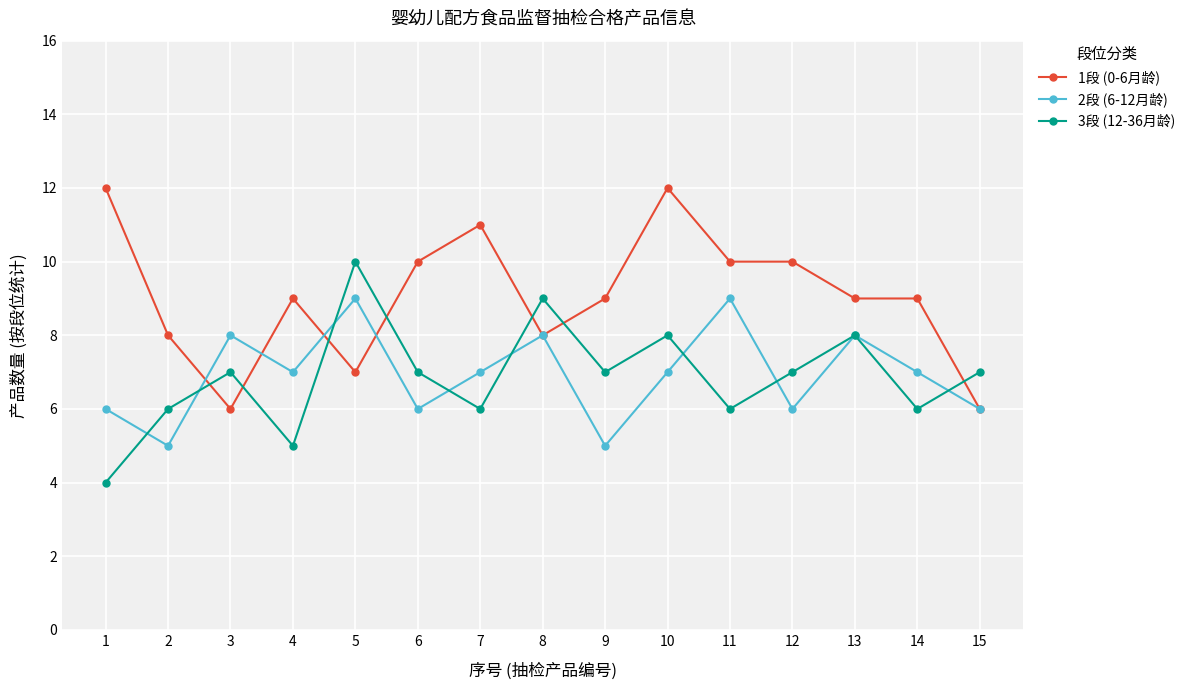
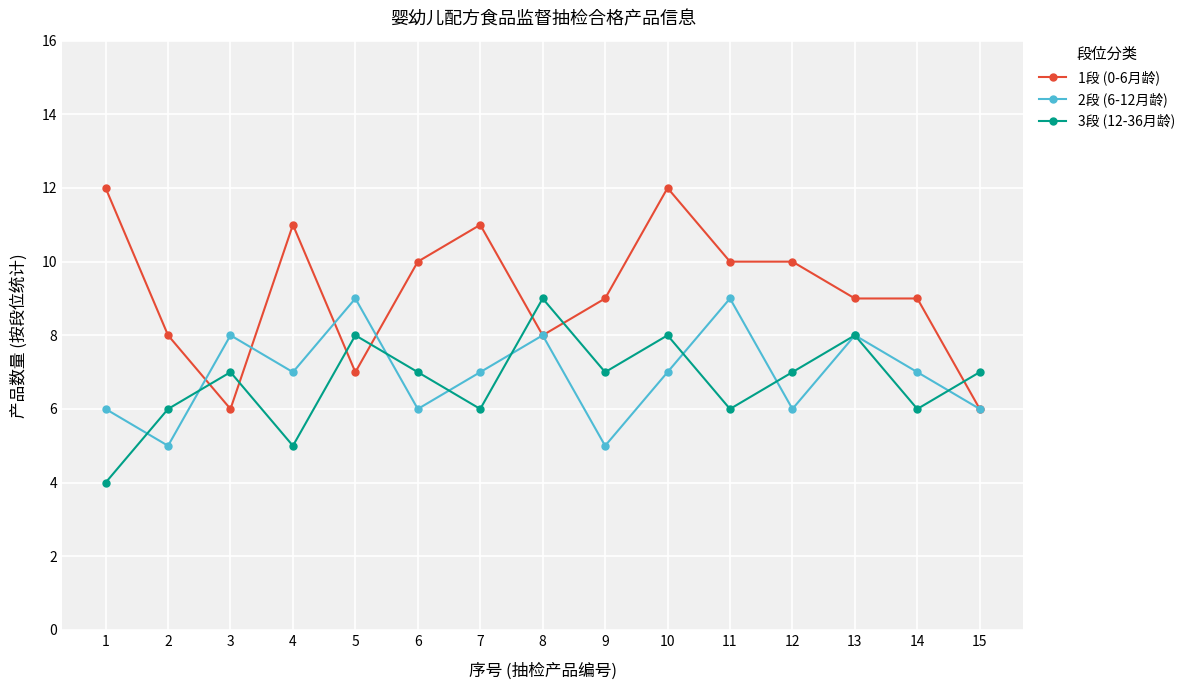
  {
    "1段 (0-6月龄)": {
      "1": 12,
      "2": 8,
      "3": 6,
-     "4": 9,
+     "4": 11,
      "5": 7,
      "6": 10,
      "7": 11,
      "9": 9,
      "10": 12,
      "11": 10,
      "12": 10,
      "13": 9,
      "14": 9
    },
    "2段 (6-12月龄)": {
      "1": 6,
      "2": 5,
      "3": 8,
      "4": 7,
      "5": 9,
      "6": 6,
      "7": 7,
      "9": 5,
      "10": 7,
      "11": 9,
      "12": 6,
      "14": 7
    },
    "3段 (12-36月龄)": {
      "1": 4,
      "2": 6,
      "3": 7,
      "4": 5,
-     "5": 10,
+     "5": 8,
      "6": 7,
      "7": 6,
      "8": 9,
      "9": 7,
      "10": 8,
      "11": 6,
      "12": 7,
      "14": 6,
      "15": 7
    }
  }
